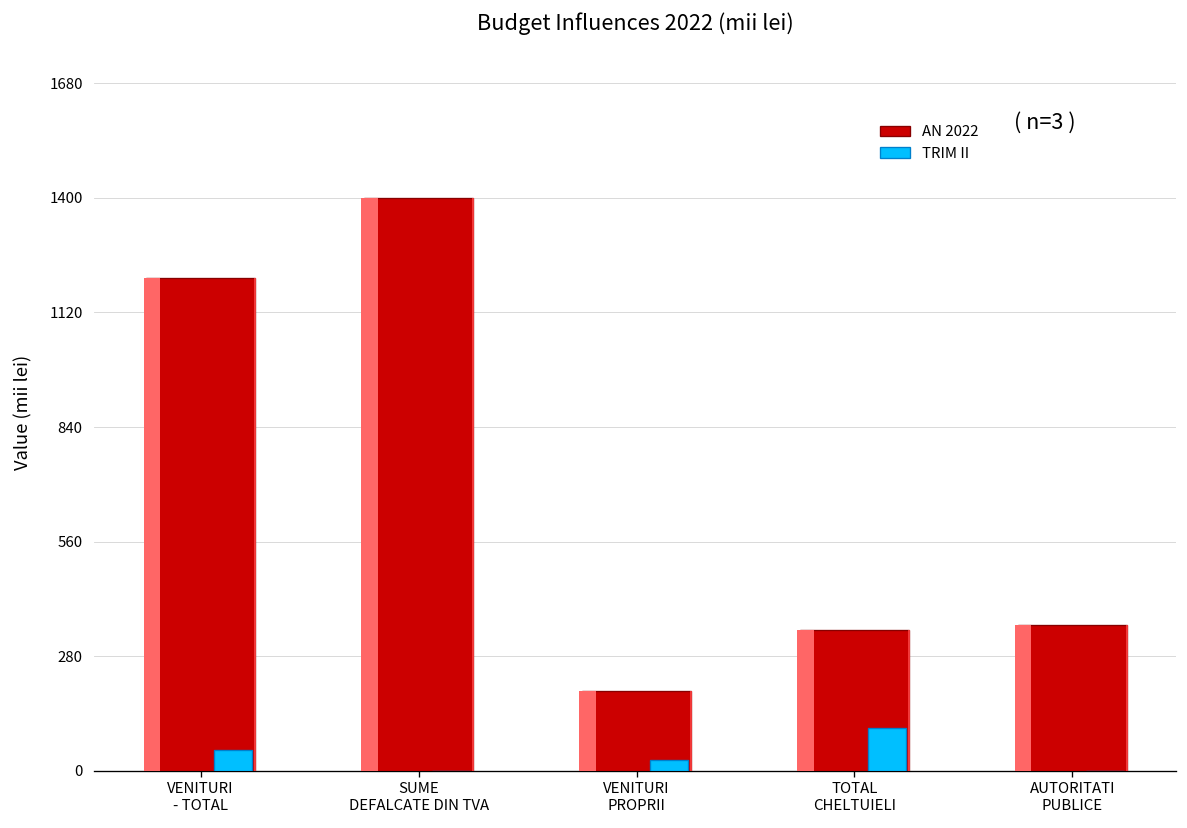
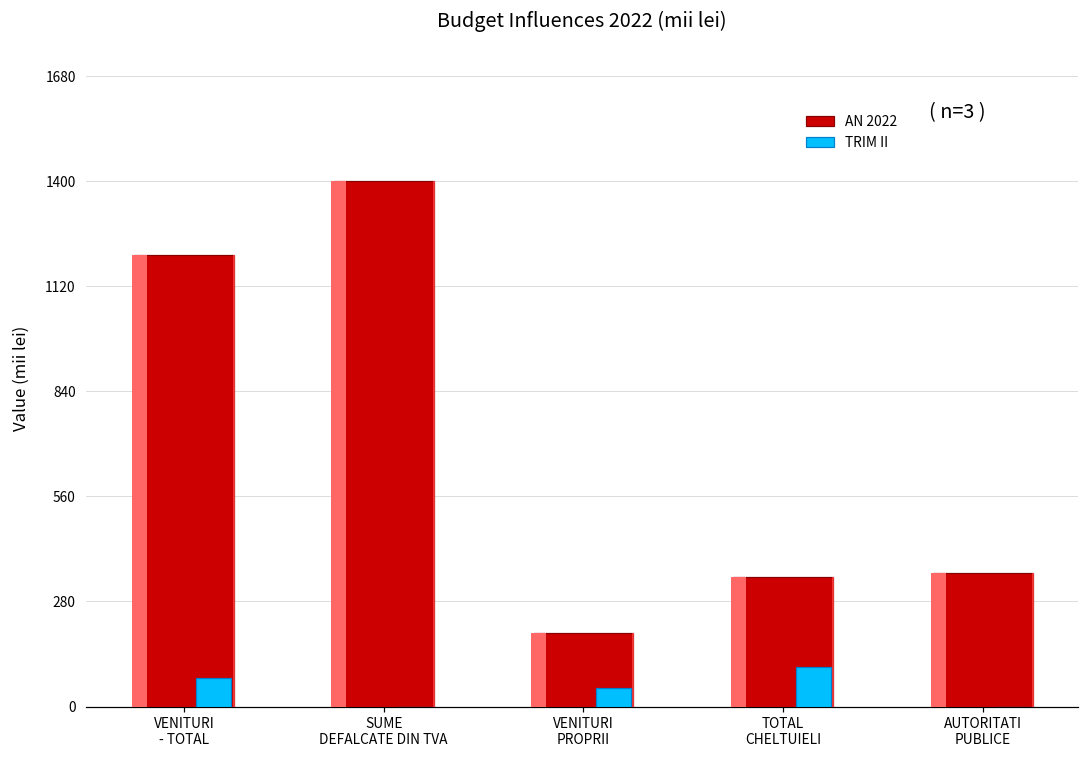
  {
    "AN 2022": {
      "VENITURI - TOTAL": 1210,
      "SUME DEFALCATE DIN TVA": 1400,
      "VENITURI PROPRII": 200,
      "TOTAL CHELTUIELI": 350,
      "AUTORITATI PUBLICE": 360
    },
    "TRIM II": {
-     "VENITURI - TOTAL": 50,
+     "VENITURI - TOTAL": 80,
      "SUME DEFALCATE DIN TVA": 0,
-     "VENITURI PROPRII": 30,
+     "VENITURI PROPRII": 50,
      "AUTORITATI PUBLICE": 0
    }
  }
